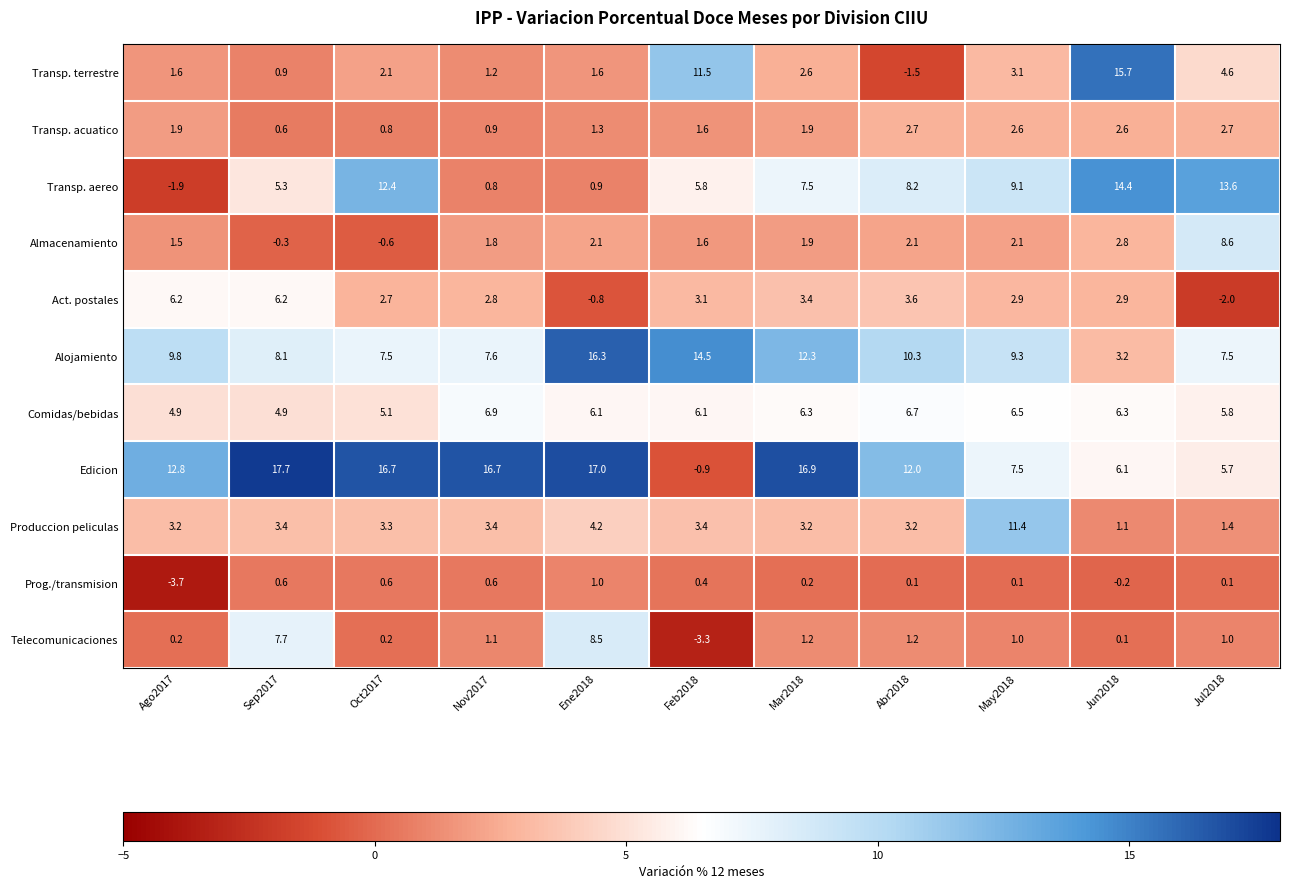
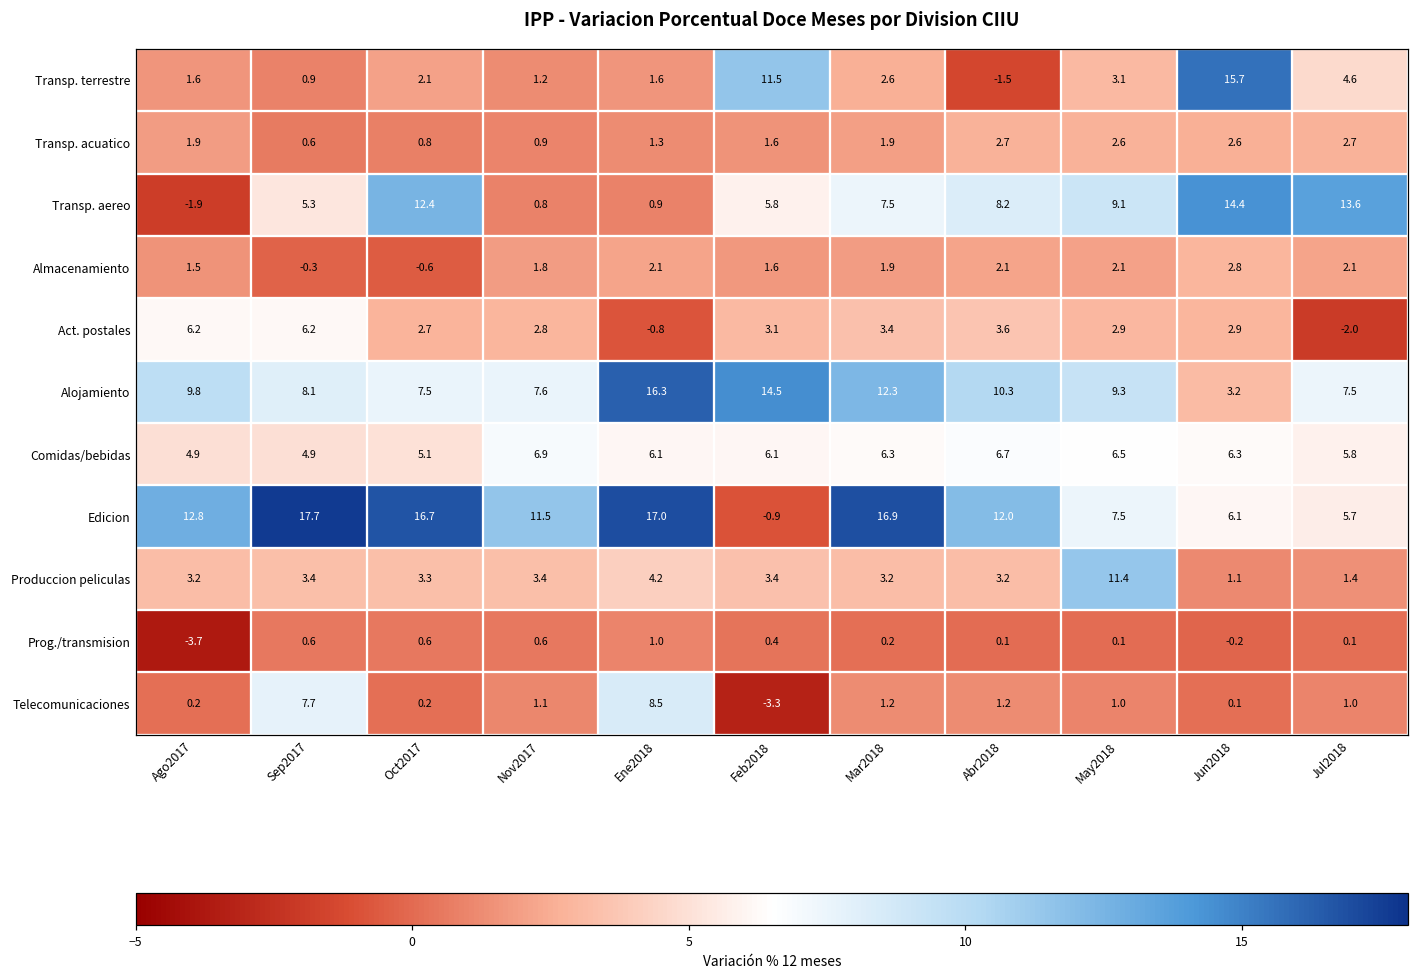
  {
    "Transp. terrestre": {
      "Ago2017": 1.6,
      "Sep2017": 0.9,
      "Oct2017": 2.1,
      "Nov2017": 1.2,
      "Ene2018": 1.6,
      "Feb2018": 11.5,
      "Mar2018": 2.6,
      "Abr2018": -1.5,
      "May2018": 3.1,
      "Jun2018": 15.7,
      "Jul2018": 4.6
    },
    "Transp. acuatico": {
      "Ago2017": 1.9,
      "Sep2017": 0.6,
      "Oct2017": 0.8,
      "Nov2017": 0.9,
      "Ene2018": 1.3,
      "Feb2018": 1.6,
      "Mar2018": 1.9,
      "Abr2018": 2.7,
      "May2018": 2.6,
      "Jun2018": 2.6,
      "Jul2018": 2.7
    },
    "Transp. aereo": {
      "Ago2017": -1.9,
      "Sep2017": 5.3,
      "Oct2017": 12.4,
      "Nov2017": 0.8,
      "Ene2018": 0.9,
      "Feb2018": 5.8,
      "Mar2018": 7.5,
      "Abr2018": 8.2,
      "May2018": 9.1,
      "Jun2018": 14.4,
      "Jul2018": 13.6
    },
    "Almacenamiento": {
      "Ago2017": 1.5,
      "Sep2017": -0.3,
      "Oct2017": -0.6,
      "Nov2017": 1.8,
      "Ene2018": 2.1,
      "Feb2018": 1.6,
      "Mar2018": 1.9,
      "Abr2018": 2.1,
      "May2018": 2.1,
      "Jun2018": 2.8,
-     "Jul2018": 8.6
+     "Jul2018": 2.1
    },
    "Act. postales": {
      "Ago2017": 6.2,
      "Sep2017": 6.2,
      "Oct2017": 2.7,
      "Nov2017": 2.8,
      "Ene2018": -0.8,
      "Feb2018": 3.1,
      "Mar2018": 3.4,
      "Abr2018": 3.6,
      "May2018": 2.9,
      "Jun2018": 2.9,
      "Jul2018": -2.0
    },
    "Alojamiento": {
      "Ago2017": 9.8,
      "Sep2017": 8.1,
      "Oct2017": 7.5,
      "Nov2017": 7.6,
      "Ene2018": 16.3,
      "Feb2018": 14.5,
      "Mar2018": 12.3,
      "Abr2018": 10.3,
      "May2018": 9.3,
      "Jun2018": 3.2,
      "Jul2018": 7.5
    },
    "Comidas/bebidas": {
      "Ago2017": 4.9,
      "Sep2017": 4.9,
      "Oct2017": 5.1,
      "Nov2017": 6.9,
      "Ene2018": 6.1,
      "Feb2018": 6.1,
      "Mar2018": 6.3,
      "Abr2018": 6.7,
      "May2018": 6.5,
      "Jun2018": 6.3,
      "Jul2018": 5.8
    },
    "Edicion": {
      "Ago2017": 12.8,
      "Sep2017": 17.7,
      "Oct2017": 16.7,
-     "Nov2017": 16.7,
+     "Nov2017": 11.5,
      "Ene2018": 17.0,
      "Feb2018": -0.9,
      "Mar2018": 16.9,
      "Abr2018": 12.0,
      "May2018": 7.5,
      "Jun2018": 6.1,
      "Jul2018": 5.7
    },
    "Produccion peliculas": {
      "Ago2017": 3.2,
      "Sep2017": 3.4,
      "Oct2017": 3.3,
      "Nov2017": 3.4,
      "Ene2018": 4.2,
      "Feb2018": 3.4,
      "Mar2018": 3.2,
      "Abr2018": 3.2,
      "May2018": 11.4,
      "Jun2018": 1.1,
      "Jul2018": 1.4
    },
    "Prog./transmision": {
      "Ago2017": -3.7,
      "Sep2017": 0.6,
      "Oct2017": 0.6,
      "Nov2017": 0.6,
      "Ene2018": 1.0,
      "Feb2018": 0.4,
      "Mar2018": 0.2,
      "Abr2018": 0.1,
      "May2018": 0.1,
      "Jun2018": -0.2,
      "Jul2018": 0.1
    },
    "Telecomunicaciones": {
      "Ago2017": 0.2,
      "Sep2017": 7.7,
      "Oct2017": 0.2,
      "Nov2017": 1.1,
      "Ene2018": 8.5,
      "Feb2018": -3.3,
      "Mar2018": 1.2,
      "Abr2018": 1.2,
      "May2018": 1.0,
      "Jun2018": 0.1,
      "Jul2018": 1.0
    }
  }
